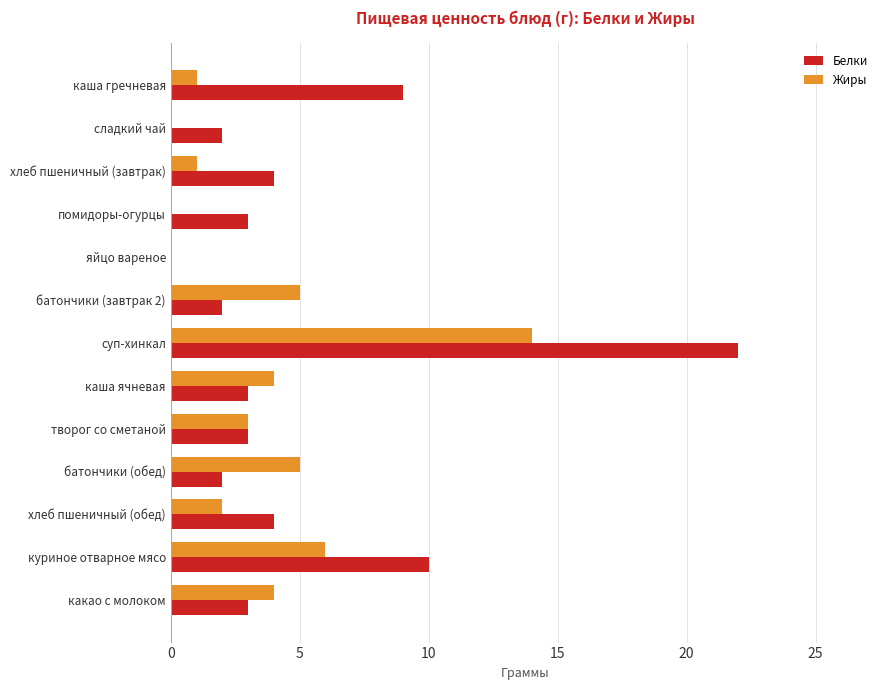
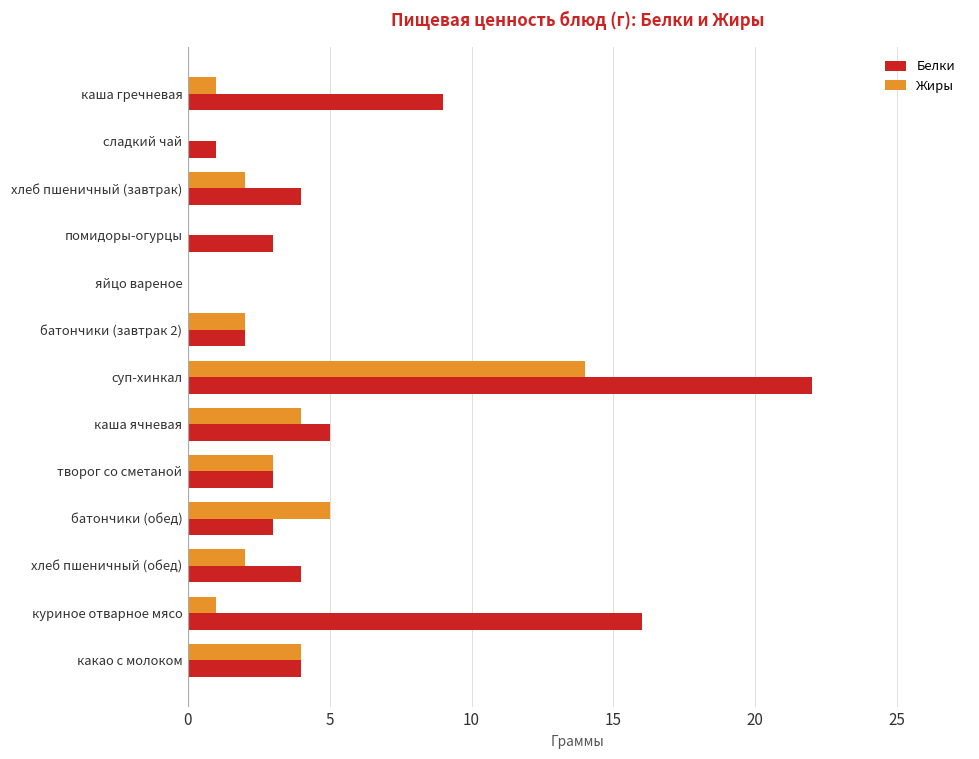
  {
    "Белки": {
      "каша гречневая": 9,
-     "сладкий чай": 2,
+     "сладкий чай": 1,
      "хлеб пшеничный (завтрак)": 4,
      "помидоры-огурцы": 3,
      "яйцо вареное": 0,
      "батончики (завтрак 2)": 2,
      "суп-хинкал": 22,
-     "каша ячневая": 3,
+     "каша ячневая": 5,
      "творог со сметаной": 3,
-     "батончики (обед)": 2,
+     "батончики (обед)": 3,
      "хлеб пшеничный (обед)": 4,
-     "куриное отварное мясо": 10,
-     "какао с молоком": 3
+     "куриное отварное мясо": 16,
+     "какао с молоком": 4
    },
    "Жиры": {
      "каша гречневая": 1,
      "сладкий чай": 0,
-     "хлеб пшеничный (завтрак)": 1,
+     "хлеб пшеничный (завтрак)": 2,
      "помидоры-огурцы": 0,
      "яйцо вареное": 0,
-     "батончики (завтрак 2)": 5,
+     "батончики (завтрак 2)": 2,
      "суп-хинкал": 14,
      "каша ячневая": 4,
      "творог со сметаной": 3,
      "батончики (обед)": 5,
      "хлеб пшеничный (обед)": 2,
-     "куриное отварное мясо": 6,
+     "куриное отварное мясо": 1,
      "какао с молоком": 4
    }
  }
